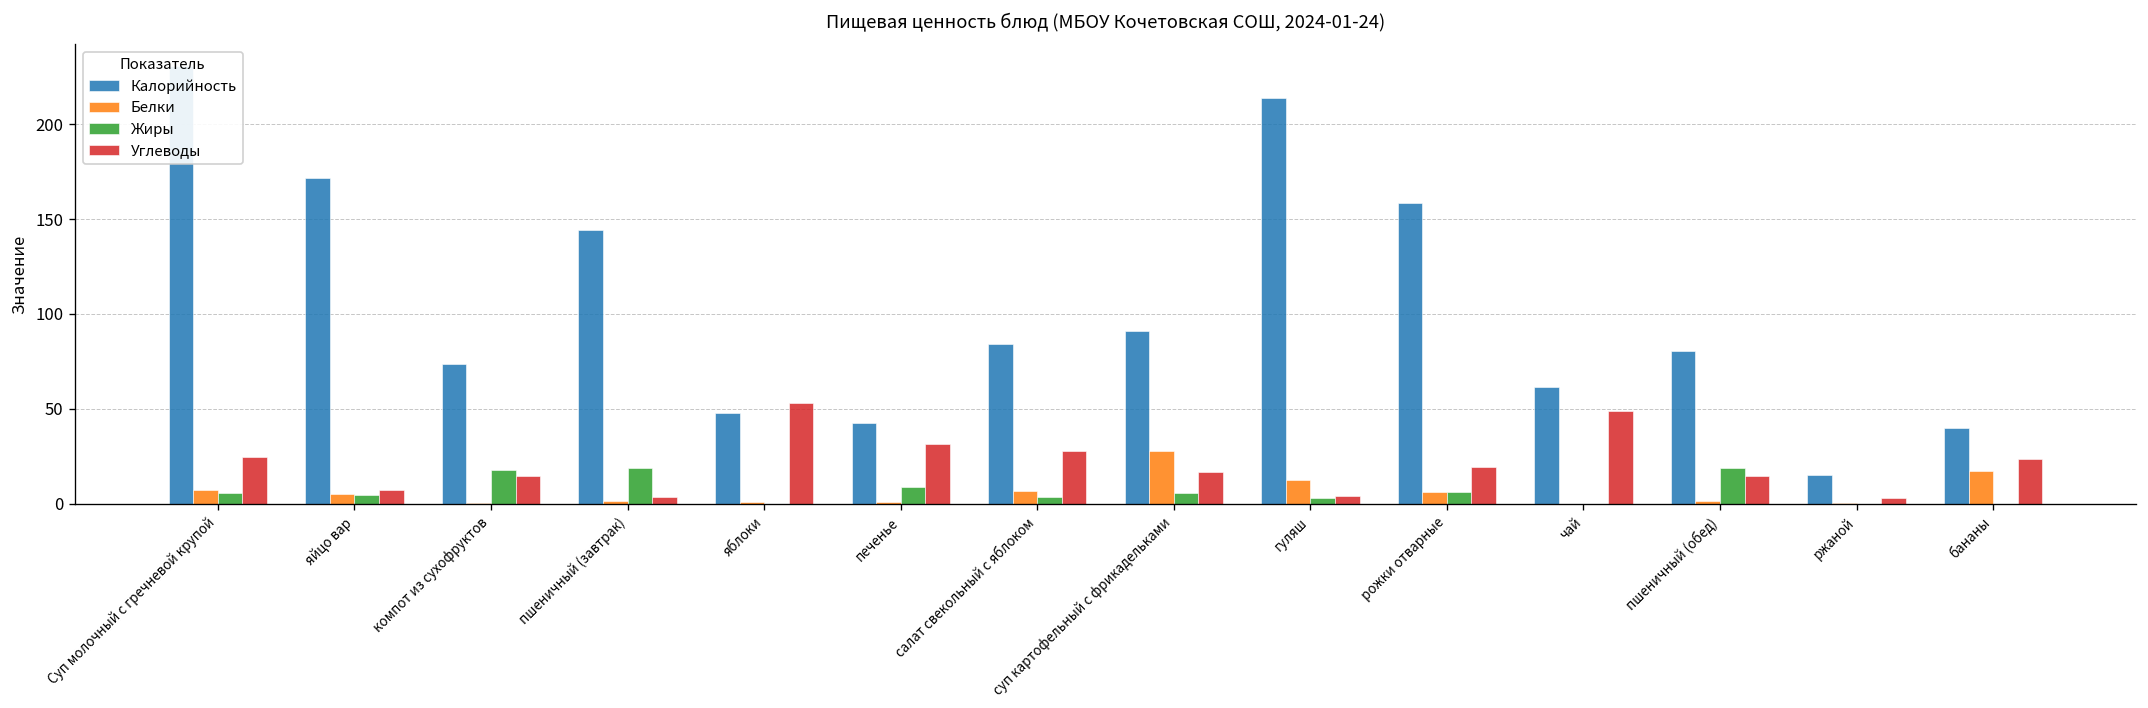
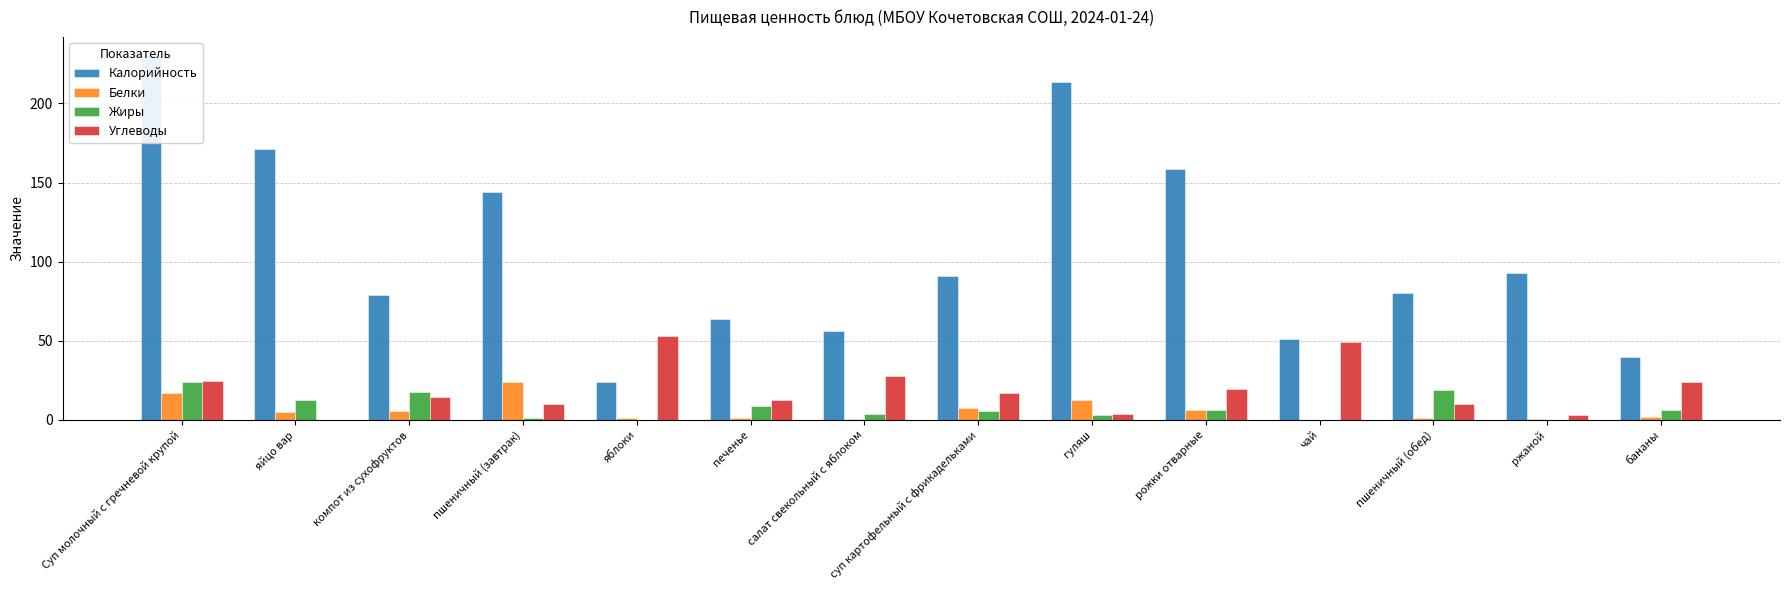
  {
    "Калорийность": {
      "яйцо вар": 171,
-     "компот из сухофруктов": 74,
+     "компот из сухофруктов": 79,
      "пшеничный (завтрак)": 144,
-     "яблоки": 48,
-     "печенье": 43,
-     "салат свекольный с яблоком": 84,
+     "яблоки": 24,
+     "печенье": 64,
+     "салат свекольный с яблоком": 56,
      "суп картофельный с фрикадельками": 91,
      "гуляш": 214,
      "рожки отварные": 159,
-     "чай": 62,
+     "чай": 51,
      "пшеничный (обед)": 81,
-     "ржаной": 15,
+     "ржаной": 93,
      "бананы": 40
    },
    "Белки": {
-     "Суп молочный с гречневой крупой": 7,
+     "Суп молочный с гречневой крупой": 17,
      "яйцо вар": 5,
-     "компот из сухофруктов": 1,
-     "пшеничный (завтрак)": 2,
-     "салат свекольный с яблоком": 7,
-     "суп картофельный с фрикадельками": 28,
+     "компот из сухофруктов": 6,
+     "пшеничный (завтрак)": 24,
+     "салат свекольный с яблоком": 1,
+     "суп картофельный с фрикадельками": 7,
      "гуляш": 13,
      "рожки отварные": 6,
-     "бананы": 17
+     "бананы": 2
    },
    "Жиры": {
-     "Суп молочный с гречневой крупой": 6,
-     "яйцо вар": 5,
+     "Суп молочный с гречневой крупой": 24,
+     "яйцо вар": 13,
      "компот из сухофруктов": 18,
-     "пшеничный (завтрак)": 19,
+     "пшеничный (завтрак)": 2,
      "печенье": 9,
      "салат свекольный с яблоком": 4,
      "суп картофельный с фрикадельками": 6,
      "гуляш": 3,
      "рожки отварные": 6,
      "чай": 0,
      "пшеничный (обед)": 19,
-     "бананы": 0
+     "бананы": 6
    },
    "Углеводы": {
      "Суп молочный с гречневой крупой": 25,
-     "яйцо вар": 7,
+     "яйцо вар": 0,
      "компот из сухофруктов": 14,
-     "пшеничный (завтрак)": 4,
+     "пшеничный (завтрак)": 10,
      "яблоки": 53,
-     "печенье": 32,
+     "печенье": 13,
      "салат свекольный с яблоком": 28,
      "суп картофельный с фрикадельками": 17,
      "гуляш": 4,
      "рожки отварные": 20,
      "чай": 49,
-     "пшеничный (обед)": 15,
+     "пшеничный (обед)": 10,
      "ржаной": 3,
      "бананы": 24
    }
  }
